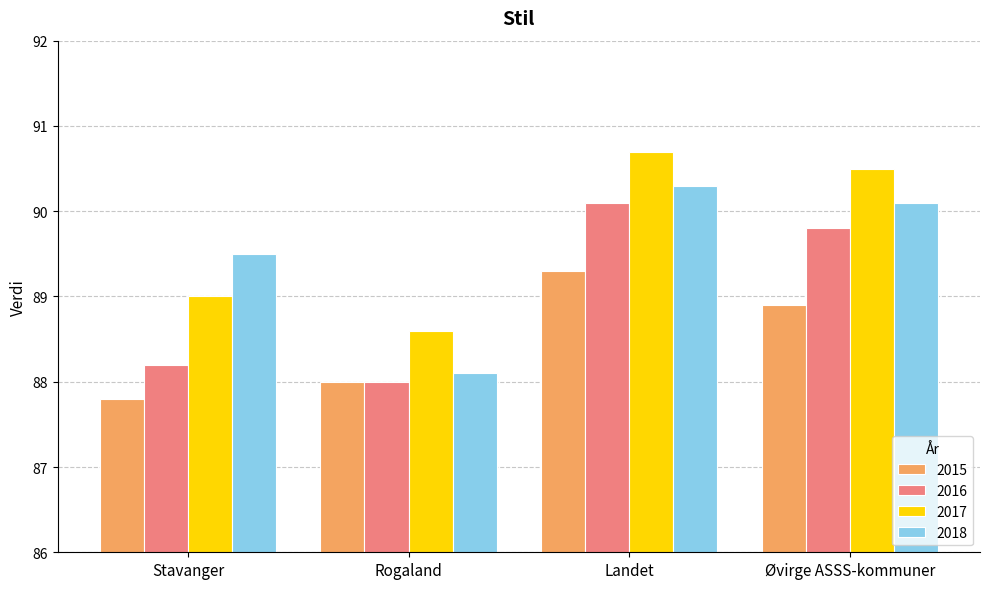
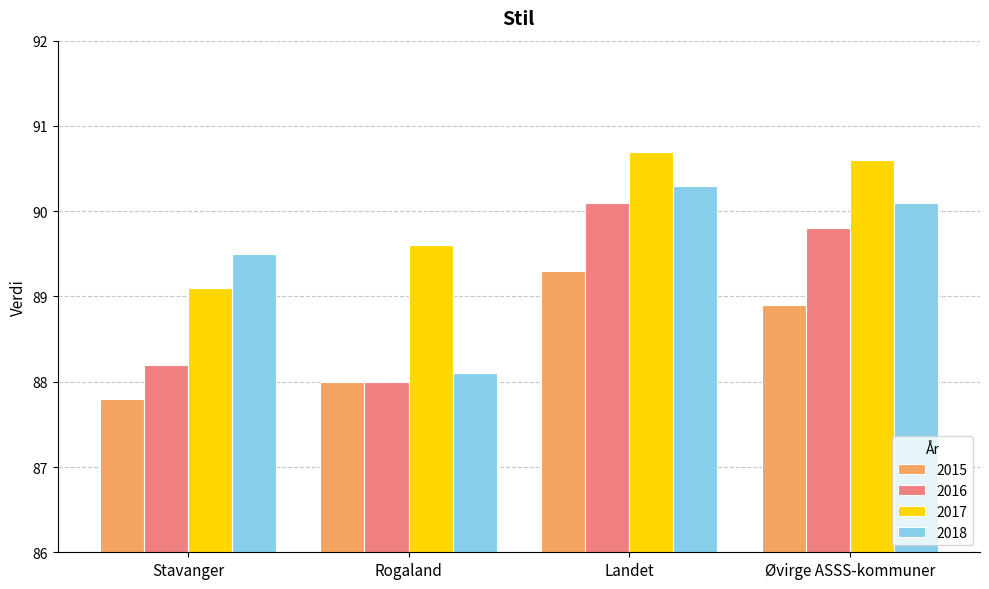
  {
    "2017": {
-     "Stavanger": 89.0,
-     "Rogaland": 88.6,
+     "Stavanger": 89.1,
+     "Rogaland": 89.6,
      "Landet": 90.7,
-     "Øvirge ASSS-kommuner": 90.5
+     "Øvirge ASSS-kommuner": 90.6
    },
    "2018": {
      "Stavanger": 89.5,
      "Rogaland": 88.1,
      "Landet": 90.3,
      "Øvirge ASSS-kommuner": 90.1
    }
  }
